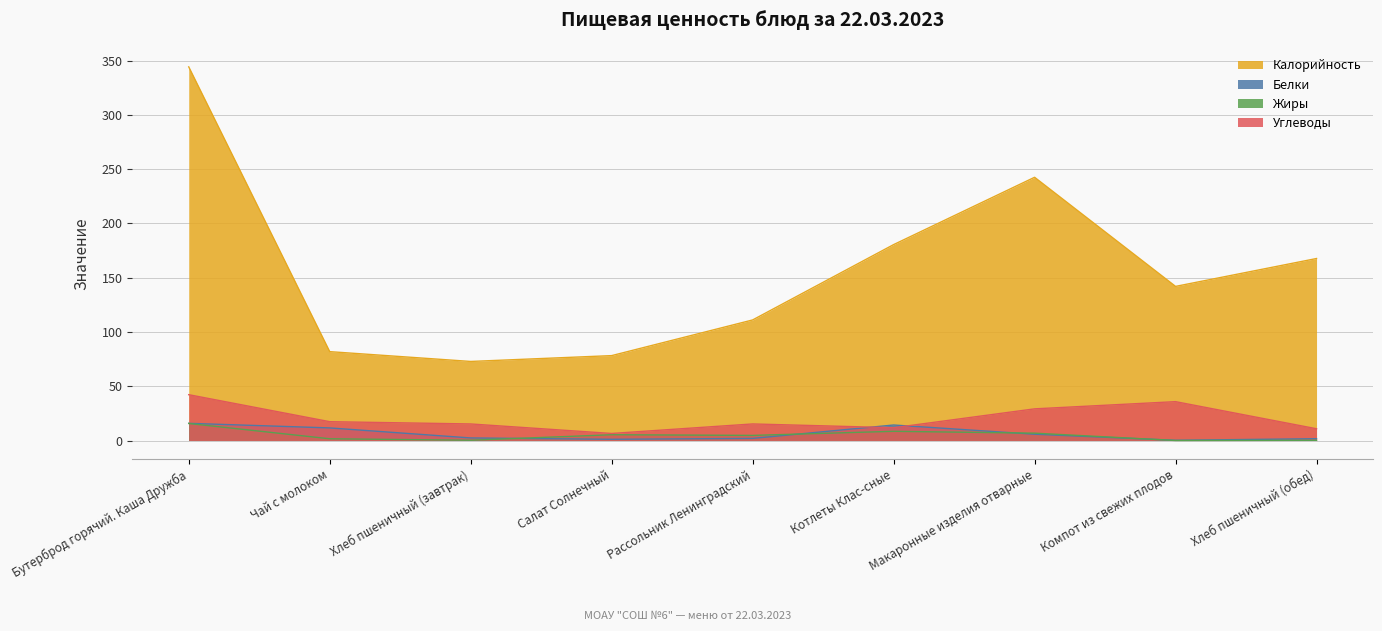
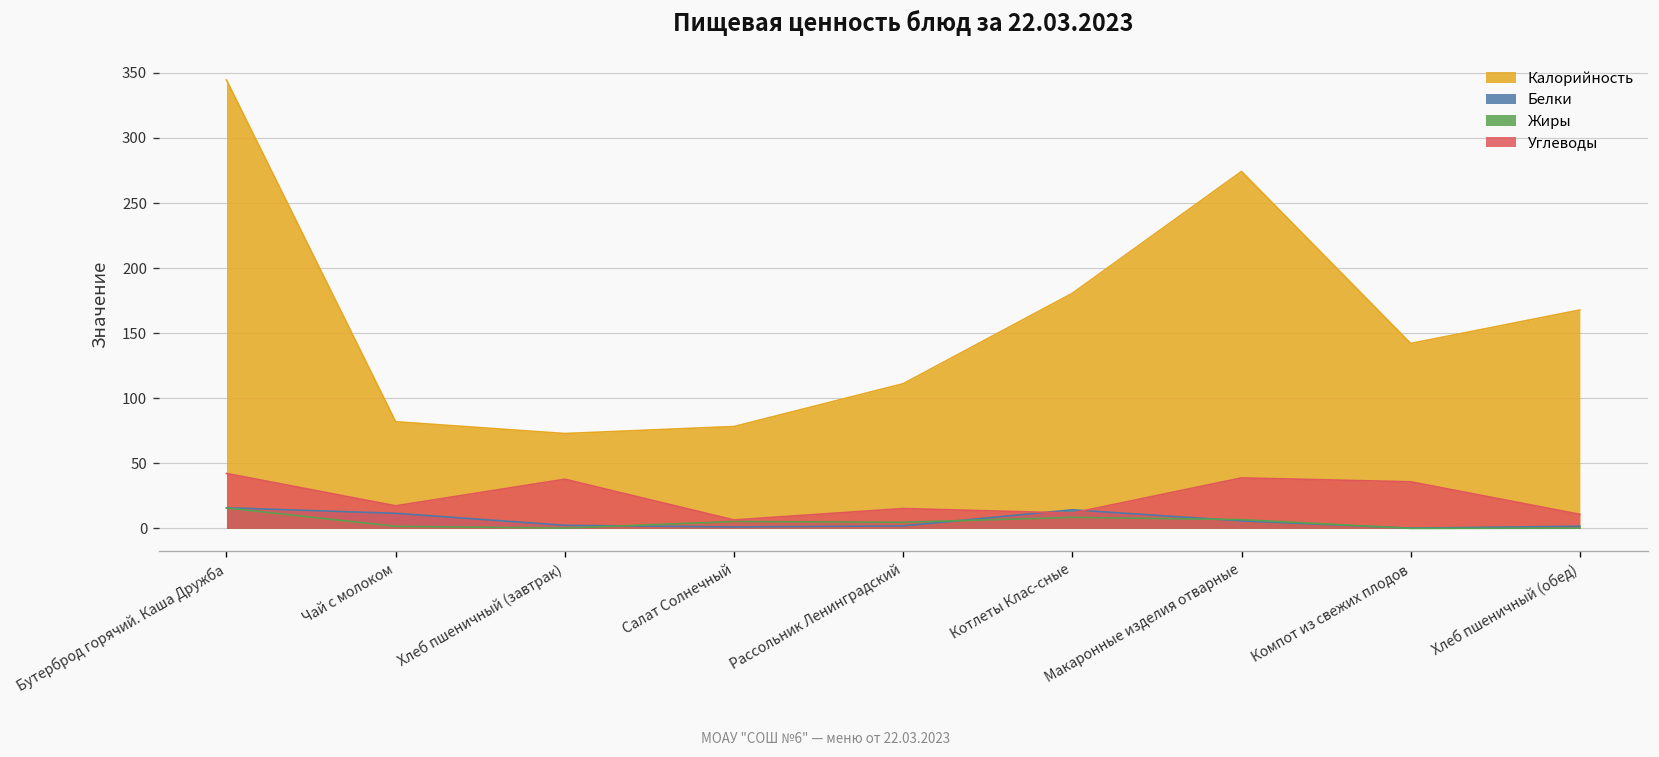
  {
    "Калорийность": {
      "Бутерброд горячий. Каша Дружба": 344,
      "Чай с молоком": 82,
      "Хлеб пшеничный (завтрак)": 73,
      "Салат Солнечный": 78,
      "Рассольник Ленинградский": 111,
      "Котлеты Клас-сные": 181,
-     "Макаронные изделия отварные": 243,
+     "Макаронные изделия отварные": 274,
      "Компот из свежих плодов": 142,
      "Хлеб пшеничный (обед)": 168
    },
    "Белки": {
      "Чай с молоком": 12,
      "Салат Солнечный": 1,
      "Рассольник Ленинградский": 2,
      "Котлеты Клас-сные": 14
    },
    "Жиры": {
      "Чай с молоком": 2,
      "Рассольник Ленинградский": 5,
      "Котлеты Клас-сные": 8
    },
    "Углеводы": {
      "Бутерброд горячий. Каша Дружба": 42,
      "Чай с молоком": 17,
-     "Хлеб пшеничный (завтрак)": 15,
+     "Хлеб пшеничный (завтрак)": 38,
      "Рассольник Ленинградский": 15,
      "Котлеты Клас-сные": 12,
-     "Макаронные изделия отварные": 29,
+     "Макаронные изделия отварные": 39,
      "Компот из свежих плодов": 36,
      "Хлеб пшеничный (обед)": 11
    }
  }
